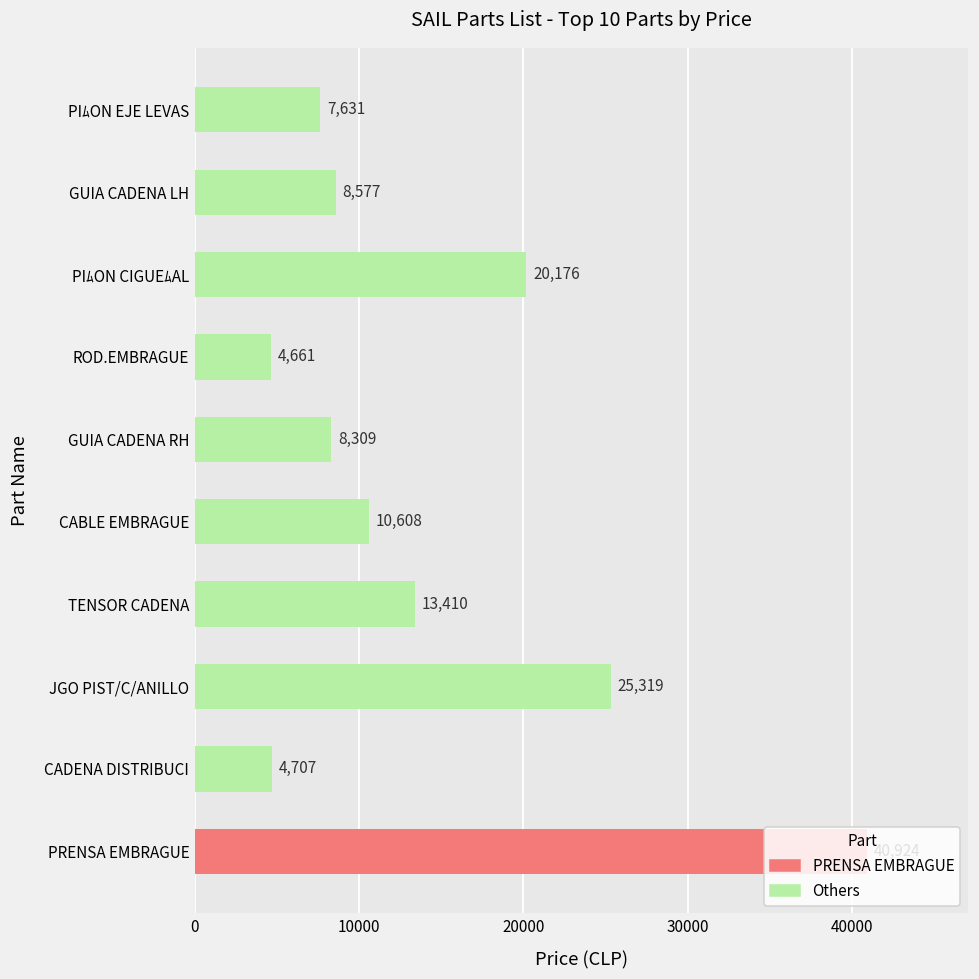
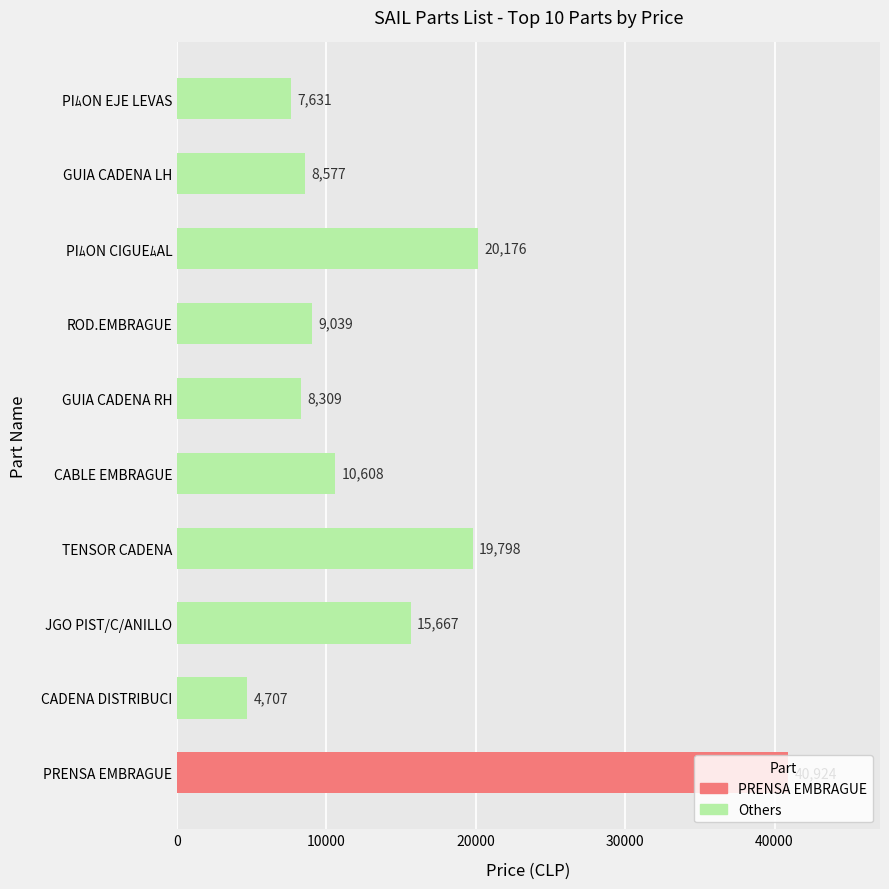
  {
    "PIﾑON EJE LEVAS": "7,631",
    "GUIA CADENA LH": "8,577",
    "PIﾑON CIGUEﾑAL": "20,176",
-   "ROD.EMBRAGUE": "4,661",
+   "ROD.EMBRAGUE": "9,039",
    "GUIA CADENA RH": "8,309",
    "CABLE EMBRAGUE": "10,608",
-   "TENSOR CADENA": "13,410",
-   "JGO PIST/C/ANILLO": "25,319",
+   "TENSOR CADENA": "19,798",
+   "JGO PIST/C/ANILLO": "15,667",
    "CADENA DISTRIBUCI": "4,707"
  }
